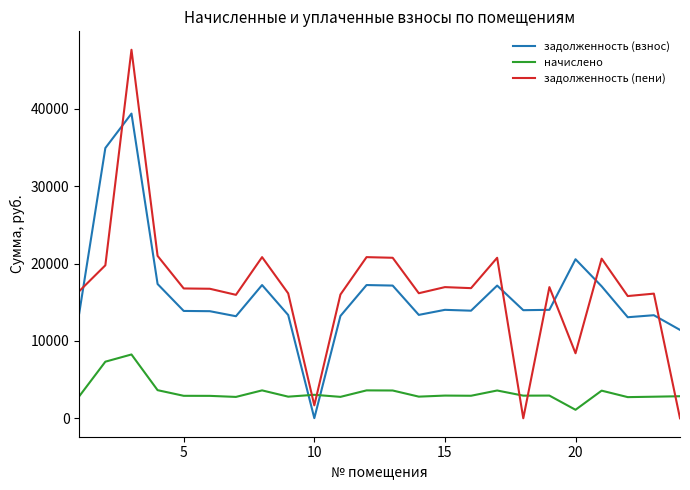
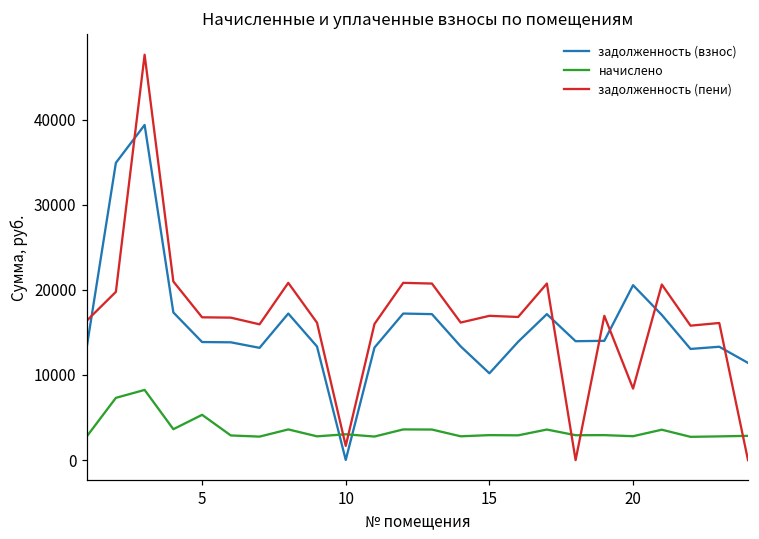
  {
    "задолженность (взнос)": {
      "5": 14000,
      "10": 0,
-     "15": 14000,
+     "15": 10000,
      "20": 21000
    },
    "начислено": {
-     "5": 3000,
+     "5": 5000,
      "10": 3000,
      "15": 3000,
-     "20": 1000
+     "20": 3000
    },
    "задолженность (пени)": {
      "5": 17000,
      "10": 2000,
      "15": 17000,
      "20": 8000
    }
  }
